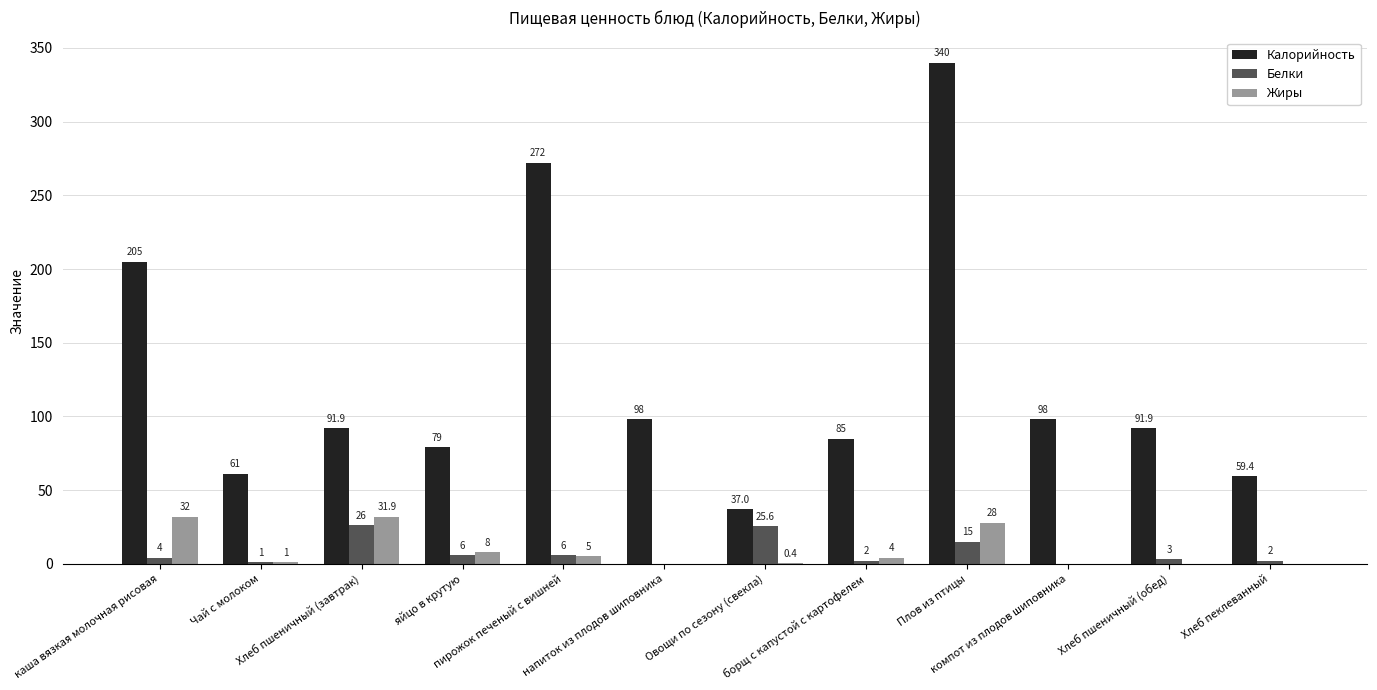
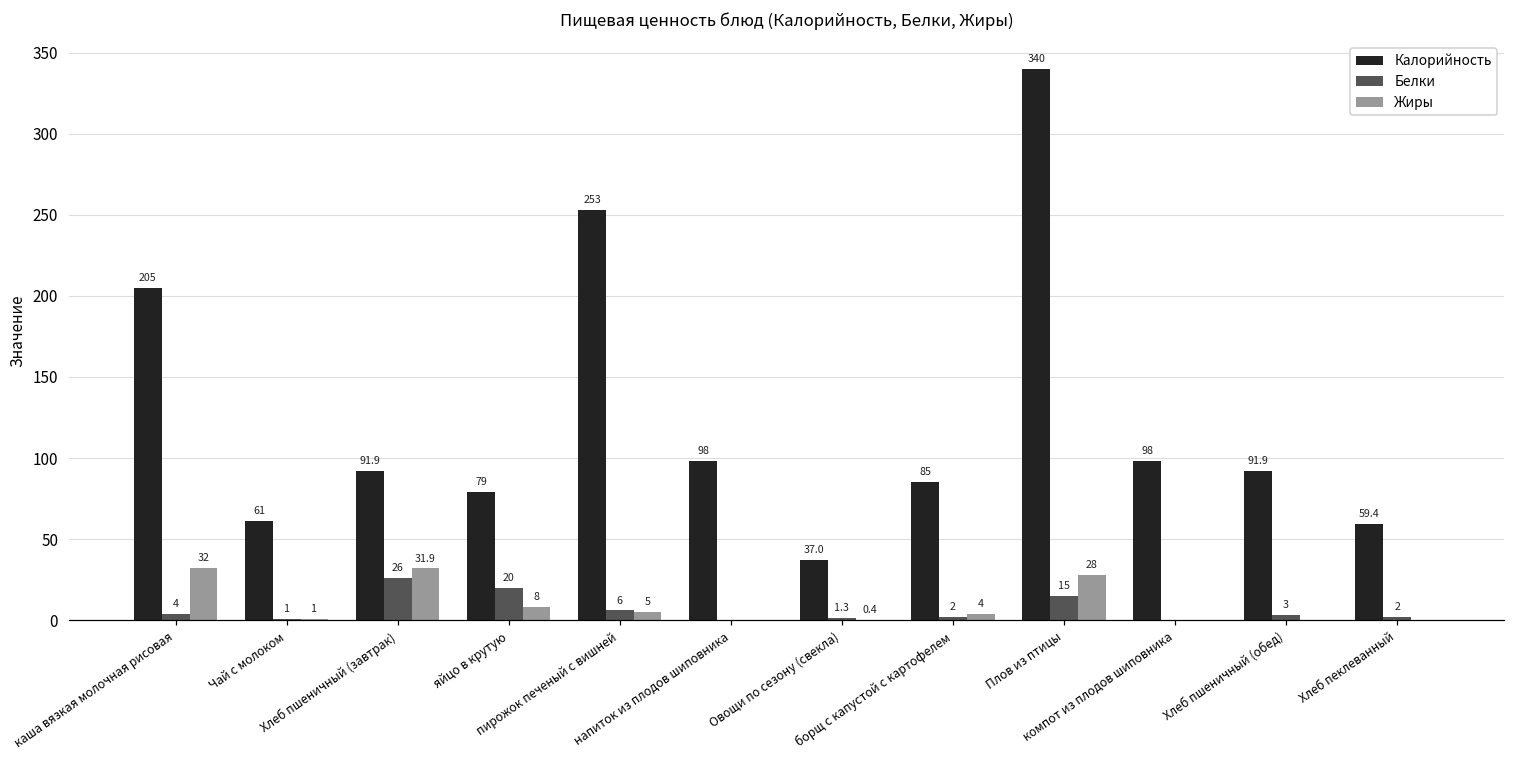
  {
    "Калорийность": {
      "каша вязкая молочная рисовая": 205,
      "Чай с молоком": 61,
      "Хлеб пшеничный (завтрак)": 91.9,
      "яйцо в крутую": 79,
-     "пирожок печеный с вишней": 272,
+     "пирожок печеный с вишней": 253,
      "напиток из плодов шиповника": 98,
      "Овощи по сезону (свекла)": 37.0,
      "борщ с капустой с картофелем": 85,
      "Плов из птицы": 340,
      "компот из плодов шиповника": 98,
      "Хлеб пшеничный (обед)": 91.9,
      "Хлеб пеклеванный": 59.4
    },
    "Белки": {
      "каша вязкая молочная рисовая": 4,
      "Чай с молоком": 1,
      "Хлеб пшеничный (завтрак)": 26,
-     "яйцо в крутую": 6,
+     "яйцо в крутую": 20,
      "пирожок печеный с вишней": 6,
-     "Овощи по сезону (свекла)": 25.6,
+     "Овощи по сезону (свекла)": 1.3,
      "борщ с капустой с картофелем": 2,
      "Плов из птицы": 15,
      "Хлеб пшеничный (обед)": 3,
      "Хлеб пеклеванный": 2
    },
    "Жиры": {
      "каша вязкая молочная рисовая": 32,
      "Чай с молоком": 1,
      "Хлеб пшеничный (завтрак)": 31.9,
      "яйцо в крутую": 8,
      "пирожок печеный с вишней": 5,
      "Овощи по сезону (свекла)": 0.4,
      "борщ с капустой с картофелем": 4,
      "Плов из птицы": 28
    }
  }
